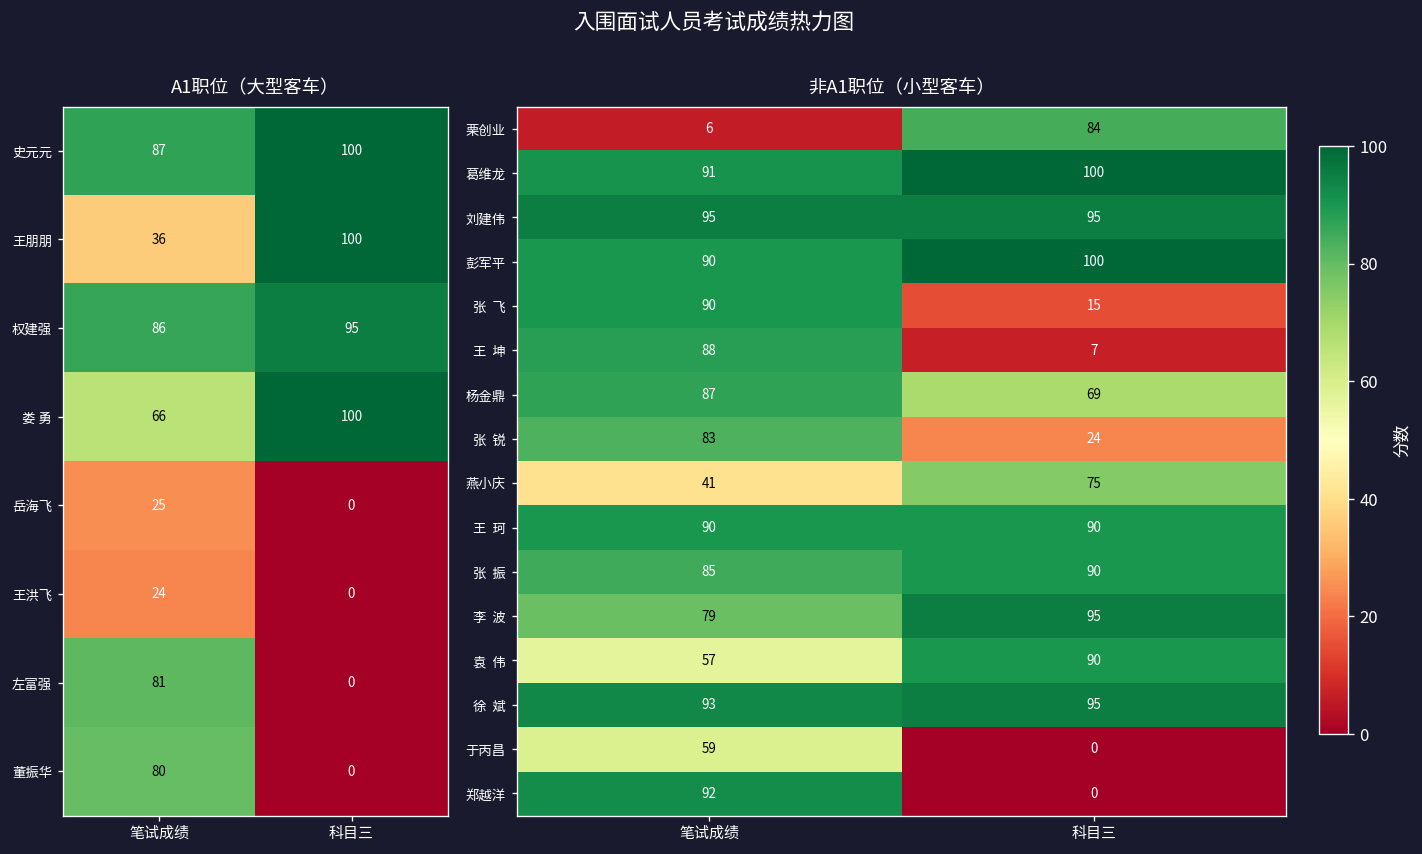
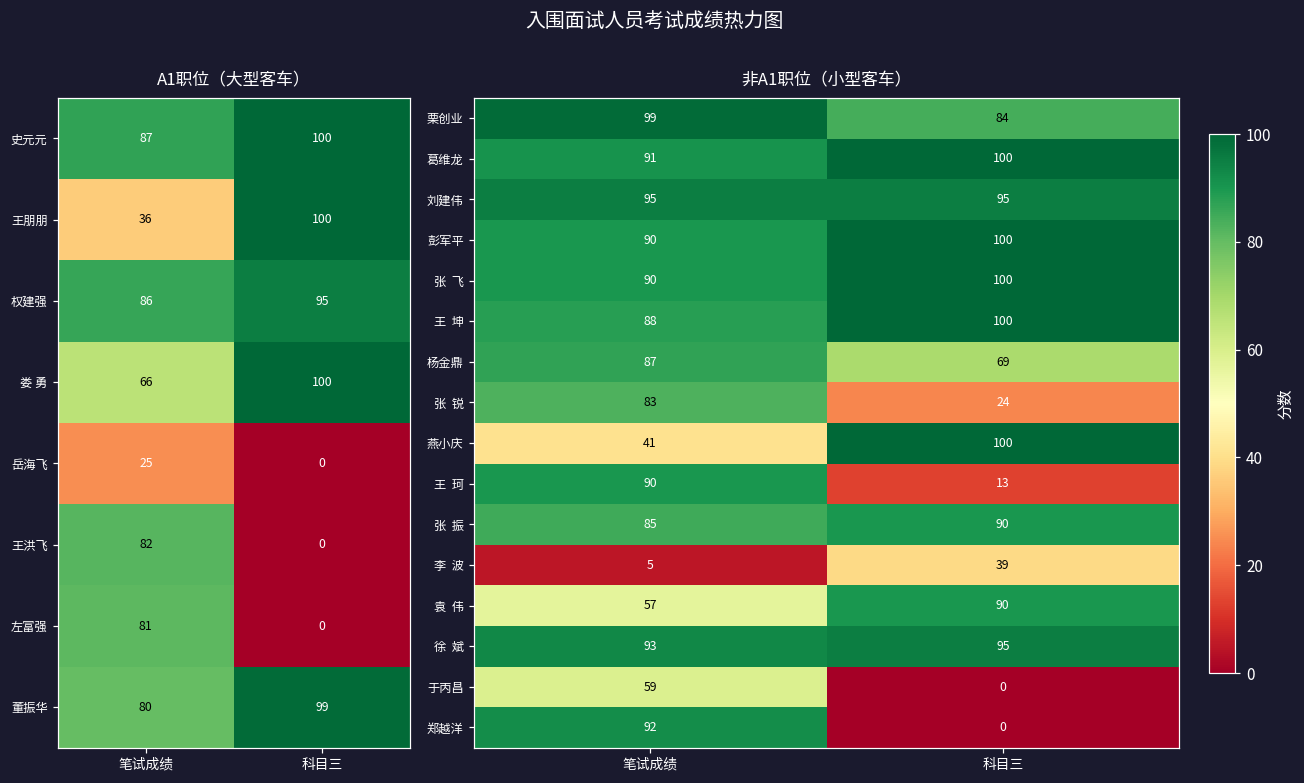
  {
    "A1职位（大型客车）": {
      "史元元": {
        "笔试成绩": 87,
        "科目三": 100
      },
      "王朋朋": {
        "笔试成绩": 36,
        "科目三": 100
      },
      "权建强": {
        "笔试成绩": 86,
        "科目三": 95
      },
      "娄 勇": {
        "笔试成绩": 66,
        "科目三": 100
      },
      "岳海飞": {
        "笔试成绩": 25,
        "科目三": 0
      },
      "王洪飞": {
-       "笔试成绩": 24,
+       "笔试成绩": 82,
        "科目三": 0
      },
      "左富强": {
        "笔试成绩": 81,
        "科目三": 0
      },
      "董振华": {
        "笔试成绩": 80,
-       "科目三": 0
+       "科目三": 99
      }
    },
    "非A1职位（小型客车）": {
      "栗创业": {
-       "笔试成绩": 6,
+       "笔试成绩": 99,
        "科目三": 84
      },
      "葛维龙": {
        "笔试成绩": 91,
        "科目三": 100
      },
      "刘建伟": {
        "笔试成绩": 95,
        "科目三": 95
      },
      "彭军平": {
        "笔试成绩": 90,
        "科目三": 100
      },
      "张 飞": {
        "笔试成绩": 90,
-       "科目三": 15
+       "科目三": 100
      },
      "王 坤": {
        "笔试成绩": 88,
-       "科目三": 7
+       "科目三": 100
      },
      "杨金鼎": {
        "笔试成绩": 87,
        "科目三": 69
      },
      "张 锐": {
        "笔试成绩": 83,
        "科目三": 24
      },
      "燕小庆": {
        "笔试成绩": 41,
-       "科目三": 75
+       "科目三": 100
      },
      "王 珂": {
        "笔试成绩": 90,
-       "科目三": 90
+       "科目三": 13
      },
      "张 振": {
        "笔试成绩": 85,
        "科目三": 90
      },
      "李 波": {
-       "笔试成绩": 79,
-       "科目三": 95
+       "笔试成绩": 5,
+       "科目三": 39
      },
      "袁 伟": {
        "笔试成绩": 57,
        "科目三": 90
      },
      "徐 斌": {
        "笔试成绩": 93,
        "科目三": 95
      },
      "于丙昌": {
        "笔试成绩": 59,
        "科目三": 0
      },
      "郑越洋": {
        "笔试成绩": 92,
        "科目三": 0
      }
    }
  }
